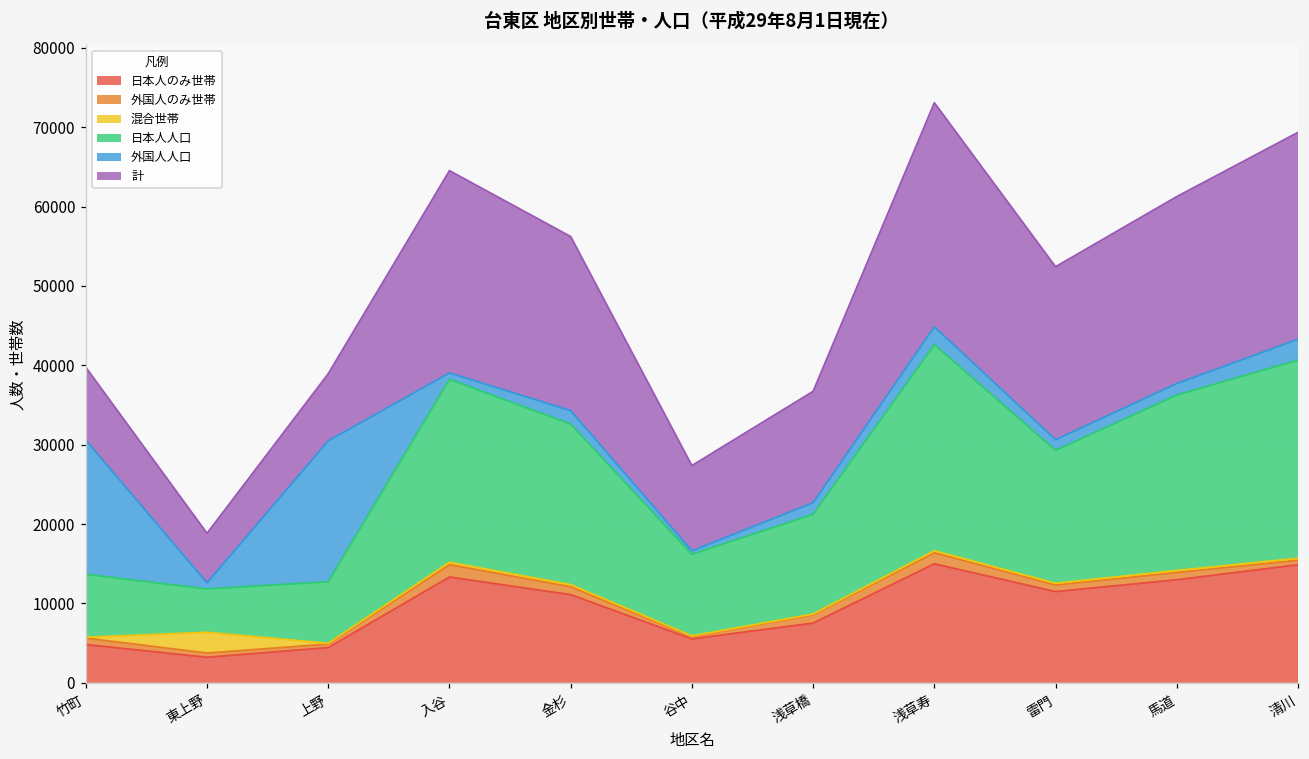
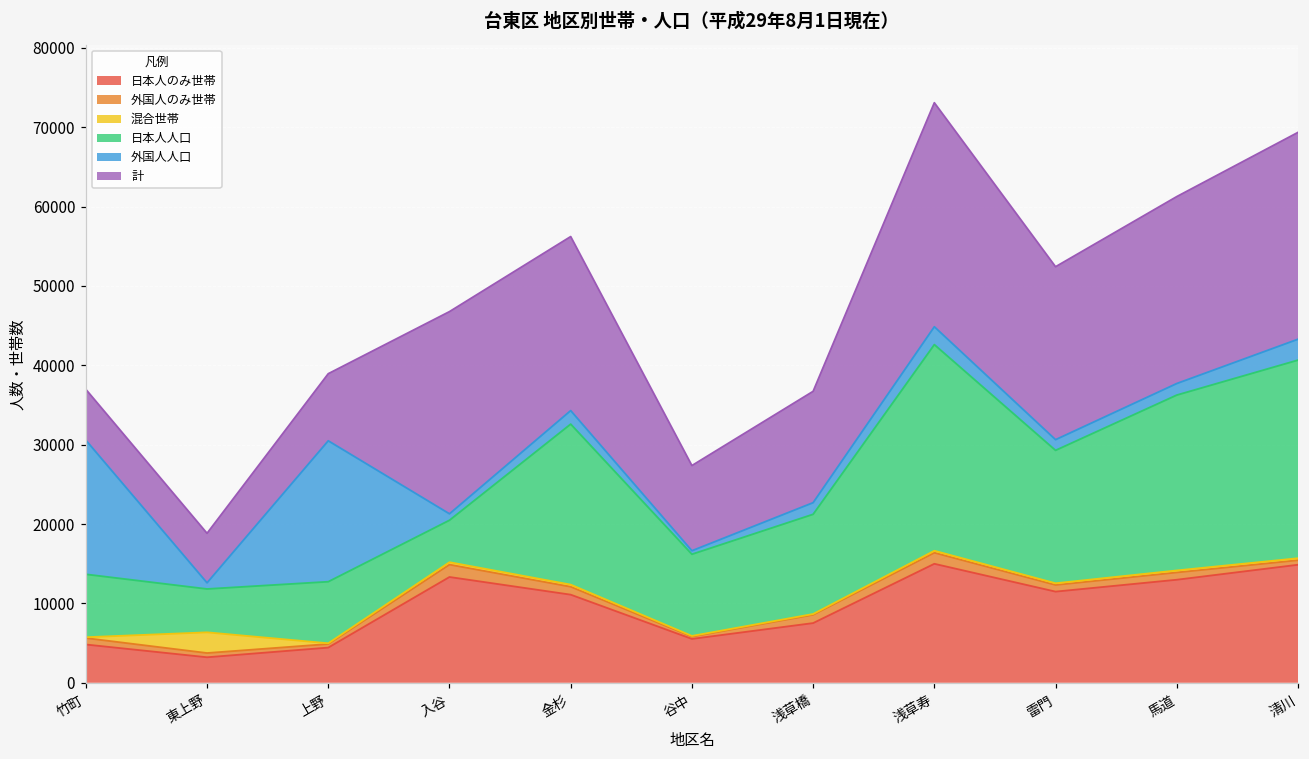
  {
    "混合世帯": {
      "東上野": 3000
    },
    "日本人人口": {
      "竹町": 8000,
      "東上野": 5000,
      "上野": 8000,
-     "入谷": 23000,
+     "入谷": 5000,
      "金杉": 20000,
      "谷中": 10000,
      "浅草橋": 13000,
      "浅草寿": 26000,
      "雷門": 17000,
      "馬道": 22000,
      "清川": 25000
    },
    "外国人人口": {
      "竹町": 17000,
      "東上野": 1000,
      "上野": 18000,
      "入谷": 1000,
      "金杉": 2000,
      "谷中": 0,
      "浅草橋": 1000,
      "浅草寿": 2000,
      "雷門": 1000,
      "馬道": 1000,
      "清川": 3000
    },
    "計": {
-     "竹町": 9000,
+     "竹町": 6000,
      "東上野": 6000,
      "上野": 8000,
      "入谷": 25000,
      "金杉": 22000,
      "谷中": 11000,
      "浅草橋": 14000,
      "浅草寿": 28000,
      "雷門": 22000,
      "馬道": 24000,
      "清川": 26000
    }
  }
